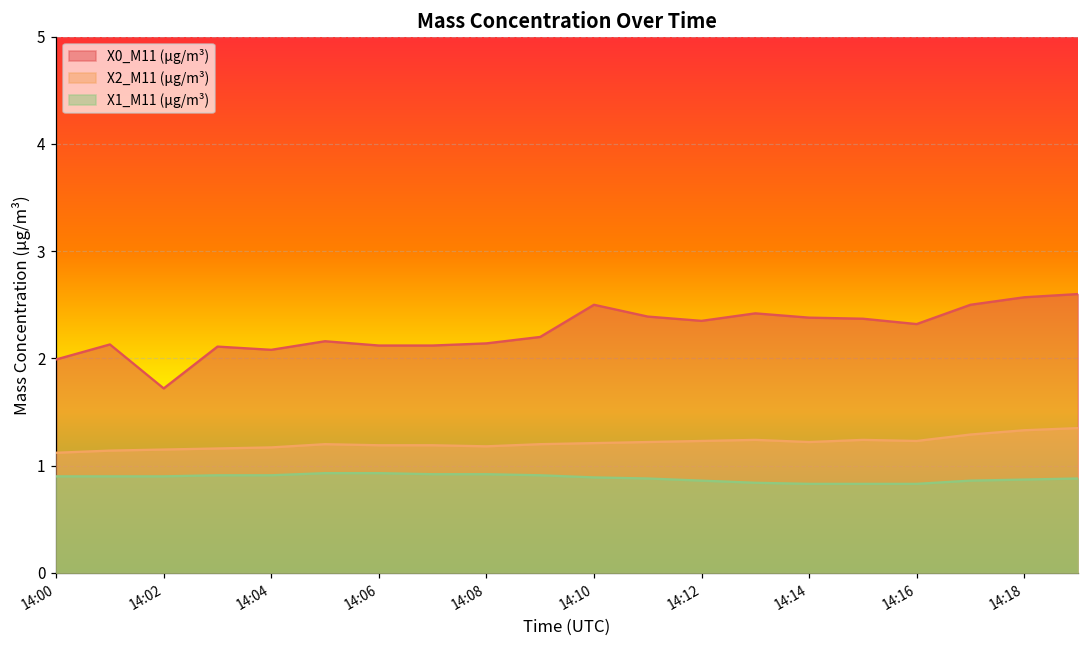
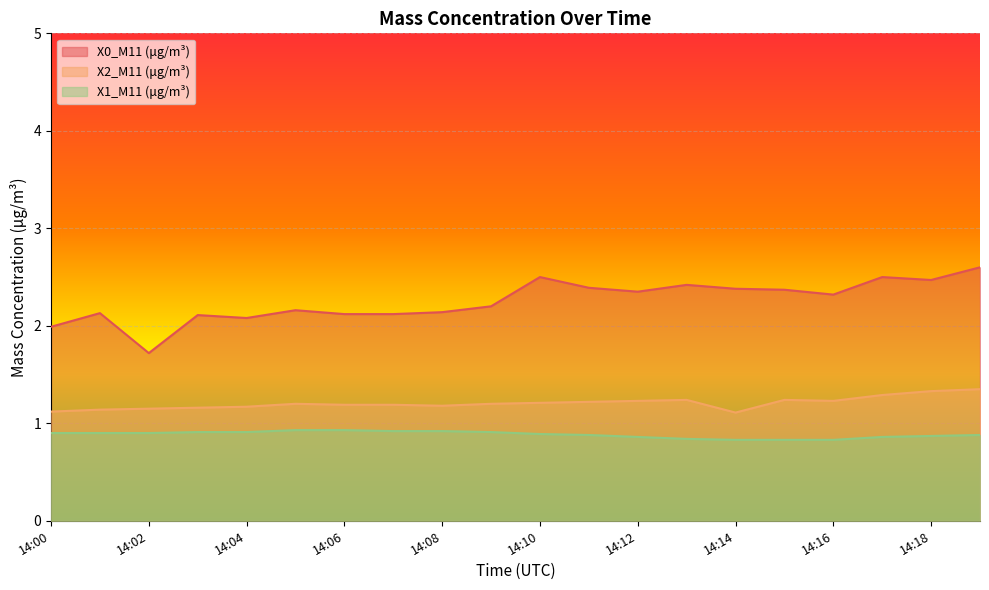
  {
    "X0_M11 (μg/m³)": {
      "14:00": 2.0,
      "14:02": 1.7,
      "14:04": 2.1,
      "14:06": 2.1,
      "14:08": 2.1,
      "14:10": 2.5,
      "14:12": 2.4,
      "14:14": 2.4,
      "14:16": 2.3,
-     "14:18": 2.6
+     "14:18": 2.5
    },
    "X2_M11 (μg/m³)": {
      "14:00": 1.1,
      "14:02": 1.2,
      "14:04": 1.2,
      "14:06": 1.2,
      "14:08": 1.2,
      "14:10": 1.2,
      "14:12": 1.2,
-     "14:14": 1.2,
+     "14:14": 1.1,
      "14:16": 1.2,
      "14:18": 1.3
    },
    "X1_M11 (μg/m³)": {
      "14:00": 0.9,
      "14:02": 0.9,
      "14:04": 0.9,
      "14:06": 0.9,
      "14:08": 0.9,
      "14:10": 0.9,
      "14:12": 0.9,
      "14:14": 0.8,
      "14:16": 0.8,
      "14:18": 0.9
    }
  }
